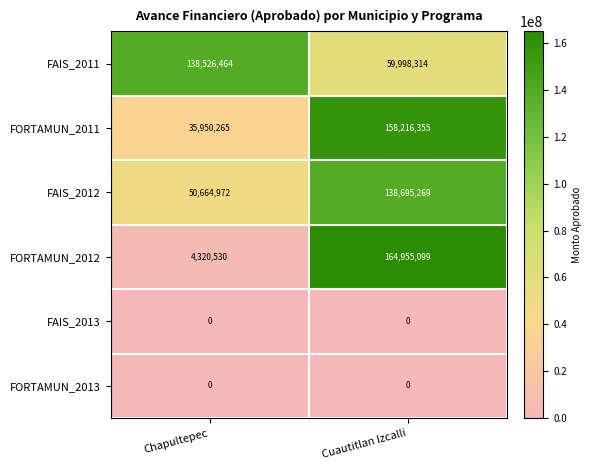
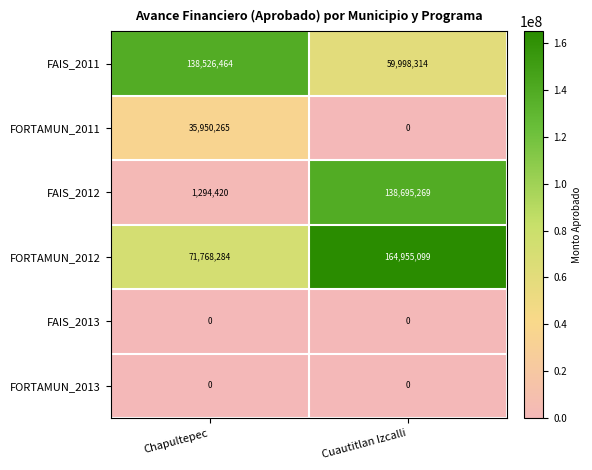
  {
    "FAIS_2011": {
      "Chapultepec": "138,526,464",
      "Cuautitlan Izcalli": "59,998,314"
    },
    "FORTAMUN_2011": {
      "Chapultepec": "35,950,265",
-     "Cuautitlan Izcalli": "158,216,355"
+     "Cuautitlan Izcalli": "0"
    },
    "FAIS_2012": {
-     "Chapultepec": "50,664,972",
+     "Chapultepec": "1,294,420",
      "Cuautitlan Izcalli": "138,695,269"
    },
    "FORTAMUN_2012": {
-     "Chapultepec": "4,320,530",
+     "Chapultepec": "71,768,284",
      "Cuautitlan Izcalli": "164,955,099"
    },
    "FAIS_2013": {
      "Chapultepec": "0",
      "Cuautitlan Izcalli": "0"
    },
    "FORTAMUN_2013": {
      "Chapultepec": "0",
      "Cuautitlan Izcalli": "0"
    }
  }
